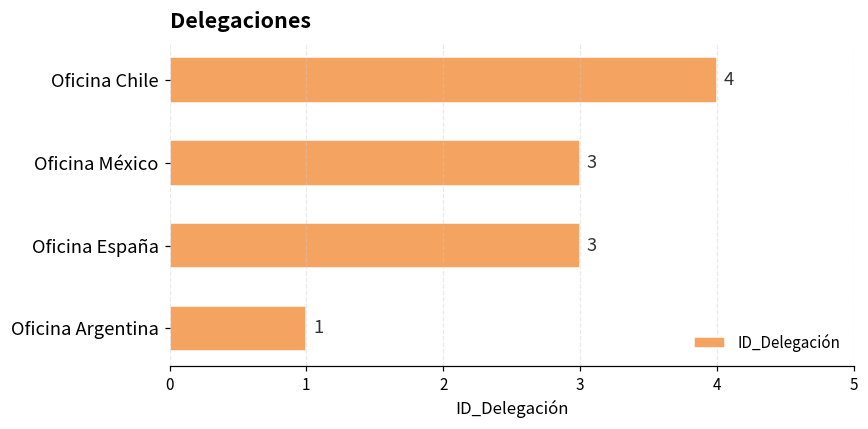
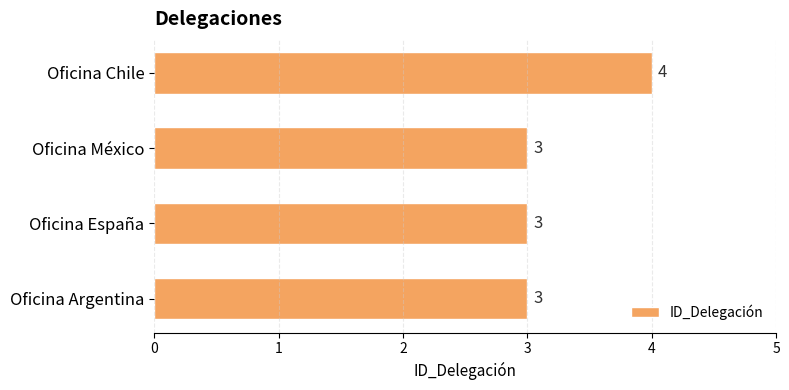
  {
    "Oficina Chile": 4,
    "Oficina México": 3,
    "Oficina España": 3,
-   "Oficina Argentina": 1
+   "Oficina Argentina": 3
  }
